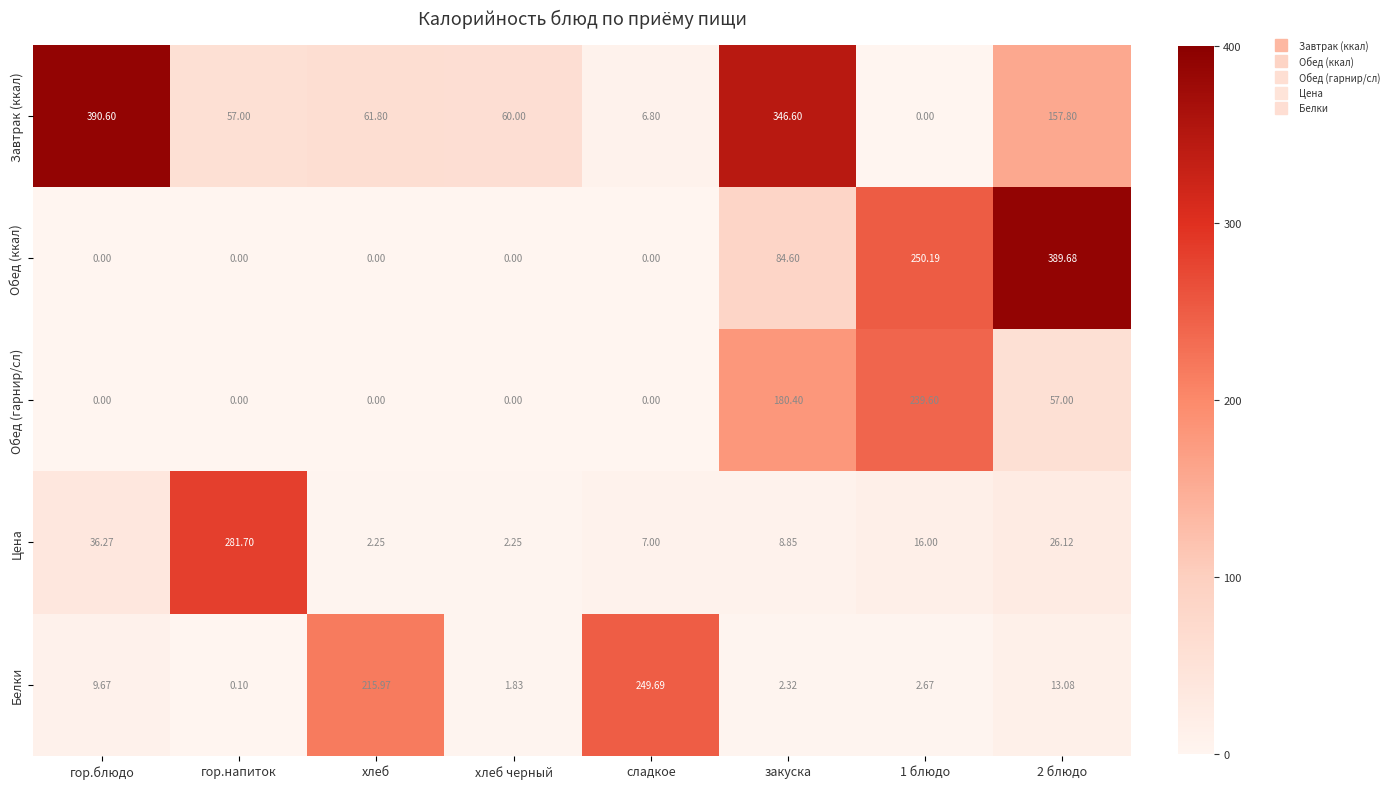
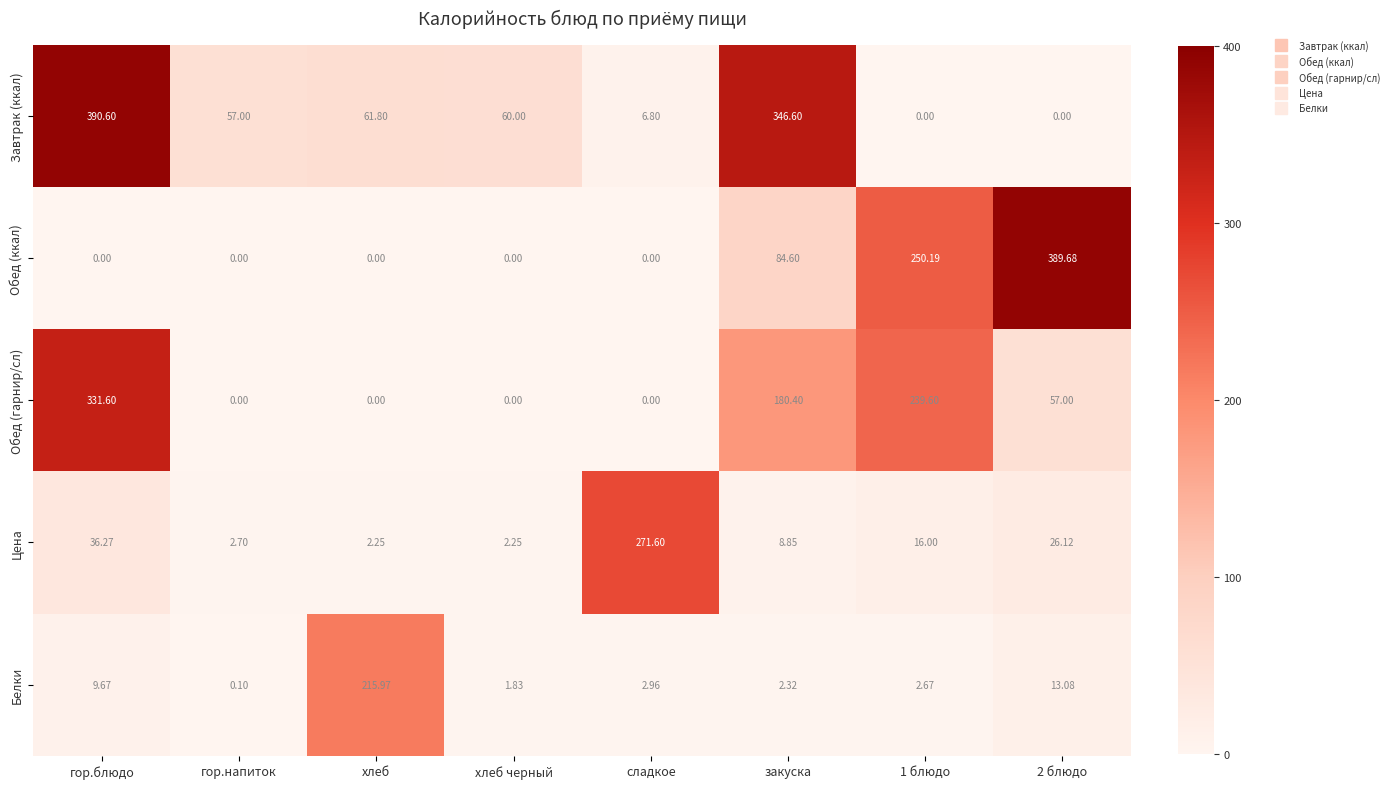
  {
    "Завтрак (ккал)": {
      "гор.блюдо": 390.60,
      "гор.напиток": 57.00,
      "хлеб": 61.80,
      "хлеб черный": 60.00,
      "сладкое": 6.80,
      "закуска": 346.60,
      "1 блюдо": 0.00,
-     "2 блюдо": 157.80
+     "2 блюдо": 0.00
    },
    "Обед (ккал)": {
      "гор.блюдо": 0.00,
      "гор.напиток": 0.00,
      "хлеб": 0.00,
      "хлеб черный": 0.00,
      "сладкое": 0.00,
      "закуска": 84.60,
      "1 блюдо": 250.19,
      "2 блюдо": 389.68
    },
    "Обед (гарнир/сл)": {
-     "гор.блюдо": 0.00,
+     "гор.блюдо": 331.60,
      "гор.напиток": 0.00,
      "хлеб": 0.00,
      "хлеб черный": 0.00,
      "сладкое": 0.00,
      "закуска": 180.40,
      "1 блюдо": 239.60,
      "2 блюдо": 57.00
    },
    "Цена": {
      "гор.блюдо": 36.27,
-     "гор.напиток": 281.70,
+     "гор.напиток": 2.70,
      "хлеб": 2.25,
      "хлеб черный": 2.25,
-     "сладкое": 7.00,
+     "сладкое": 271.60,
      "закуска": 8.85,
      "1 блюдо": 16.00,
      "2 блюдо": 26.12
    },
    "Белки": {
      "гор.блюдо": 9.67,
      "гор.напиток": 0.10,
      "хлеб": 215.97,
      "хлеб черный": 1.83,
-     "сладкое": 249.69,
+     "сладкое": 2.96,
      "закуска": 2.32,
      "1 блюдо": 2.67,
      "2 блюдо": 13.08
    }
  }
